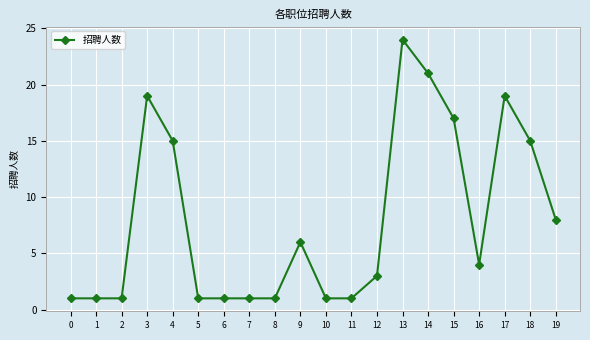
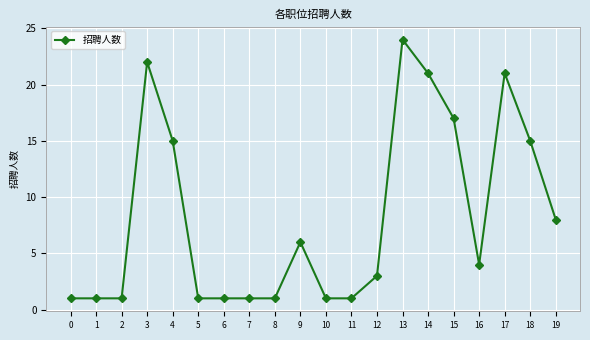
  {
    "0": 1,
    "1": 1,
    "2": 1,
-   "3": 19,
+   "3": 22,
    "4": 15,
    "5": 1,
    "6": 1,
    "7": 1,
    "8": 1,
    "9": 6,
    "10": 1,
    "11": 1,
    "12": 3,
    "13": 24,
    "14": 21,
    "15": 17,
    "16": 4,
-   "17": 19,
+   "17": 21,
    "18": 15,
    "19": 8
  }
